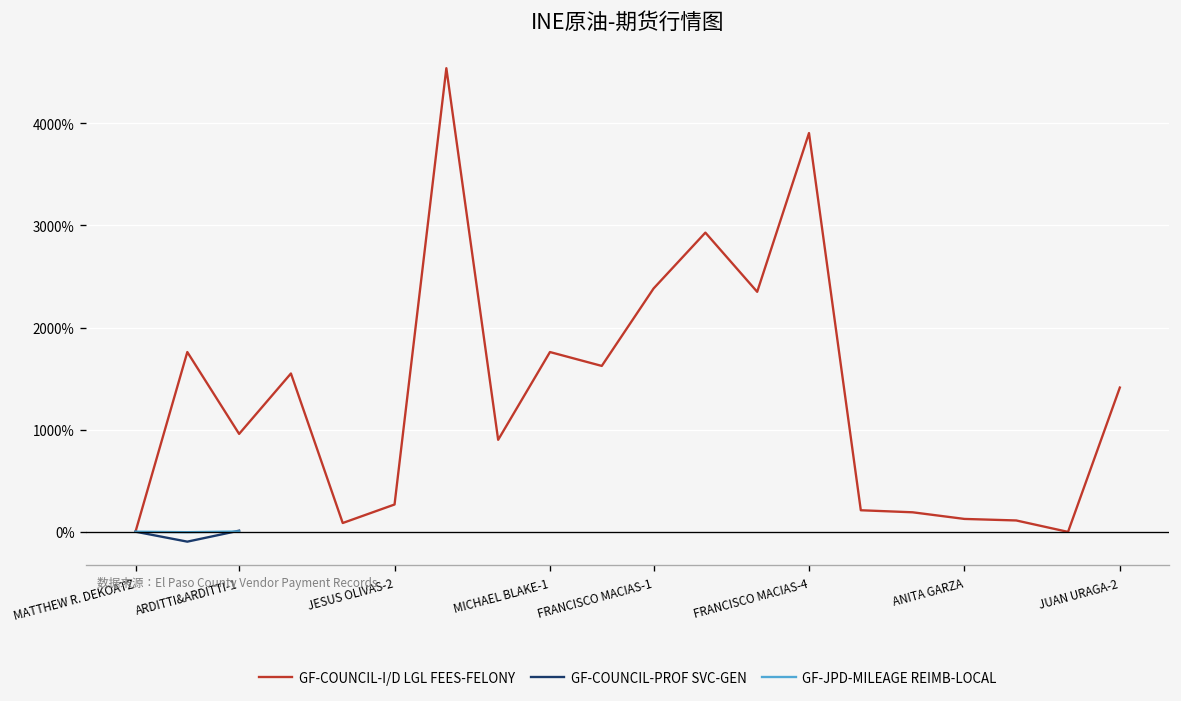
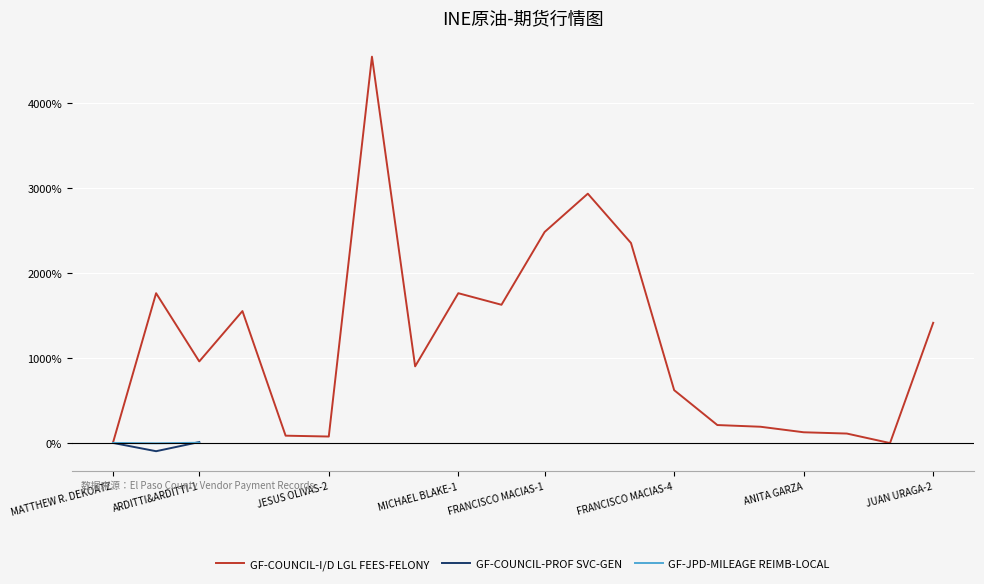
  {
    "GF-COUNCIL-I/D LGL FEES-FELONY": {
      "ARDITTI&ARDITTI-1": "1000%",
-     "JESUS OLIVAS-2": "300%",
+     "JESUS OLIVAS-2": "100%",
      "MICHAEL BLAKE-1": "1800%",
-     "FRANCISCO MACIAS-1": "2400%",
-     "FRANCISCO MACIAS-4": "3900%",
+     "FRANCISCO MACIAS-1": "2500%",
+     "FRANCISCO MACIAS-4": "600%",
      "ANITA GARZA": "100%",
      "JUAN URAGA-2": "1400%"
    }
  }
